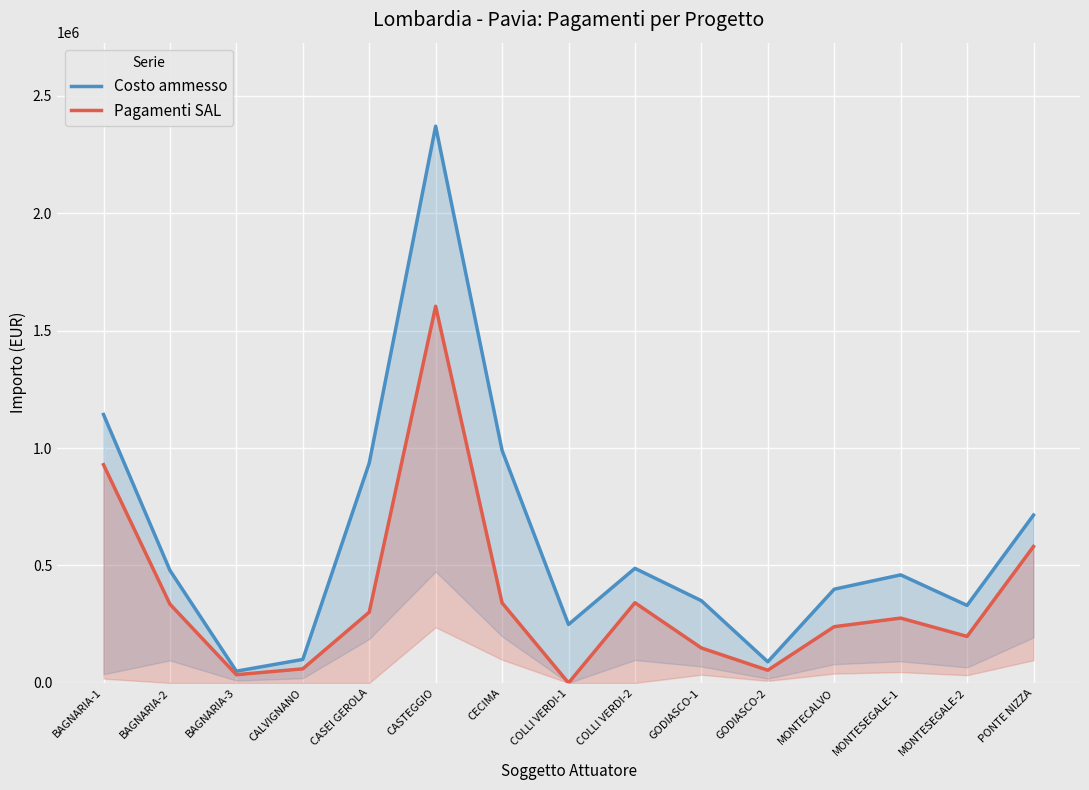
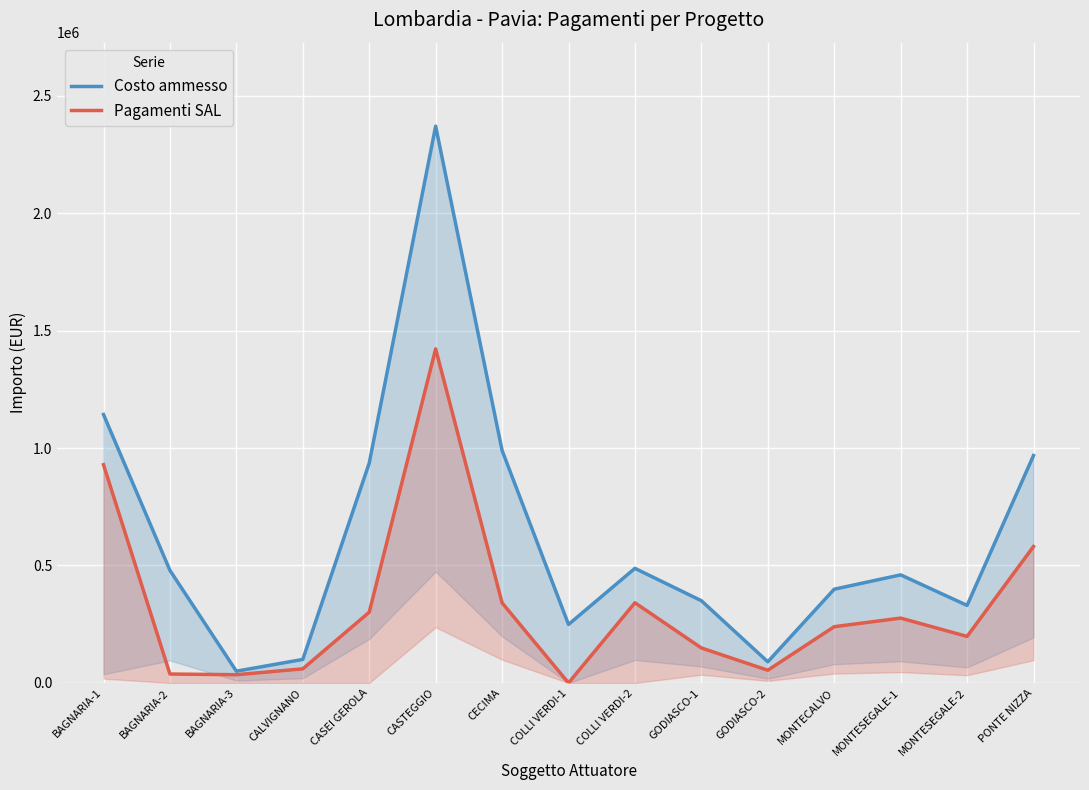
  {
    "Costo ammesso": {
      "BAGNARIA-1": 1140000,
      "BAGNARIA-2": 480000,
      "BAGNARIA-3": 50000,
      "CALVIGNANO": 100000,
      "CASEI GEROLA": 940000,
      "CASTEGGIO": 2370000,
      "CECIMA": 990000,
      "COLLI VERDI-1": 250000,
      "COLLI VERDI-2": 490000,
      "GODIASCO-1": 350000,
      "GODIASCO-2": 90000,
      "MONTECALVO": 400000,
      "MONTESEGALE-1": 460000,
      "MONTESEGALE-2": 330000,
-     "PONTE NIZZA": 710000
+     "PONTE NIZZA": 970000
    },
    "Pagamenti SAL": {
      "BAGNARIA-1": 930000,
-     "BAGNARIA-2": 340000,
+     "BAGNARIA-2": 40000,
      "BAGNARIA-3": 40000,
      "CALVIGNANO": 60000,
      "CASEI GEROLA": 300000,
-     "CASTEGGIO": 1600000,
+     "CASTEGGIO": 1420000,
      "CECIMA": 340000,
      "COLLI VERDI-1": 0,
      "COLLI VERDI-2": 340000,
      "GODIASCO-1": 150000,
      "GODIASCO-2": 50000,
      "MONTECALVO": 240000,
      "MONTESEGALE-1": 280000,
      "MONTESEGALE-2": 200000,
      "PONTE NIZZA": 580000
    }
  }
